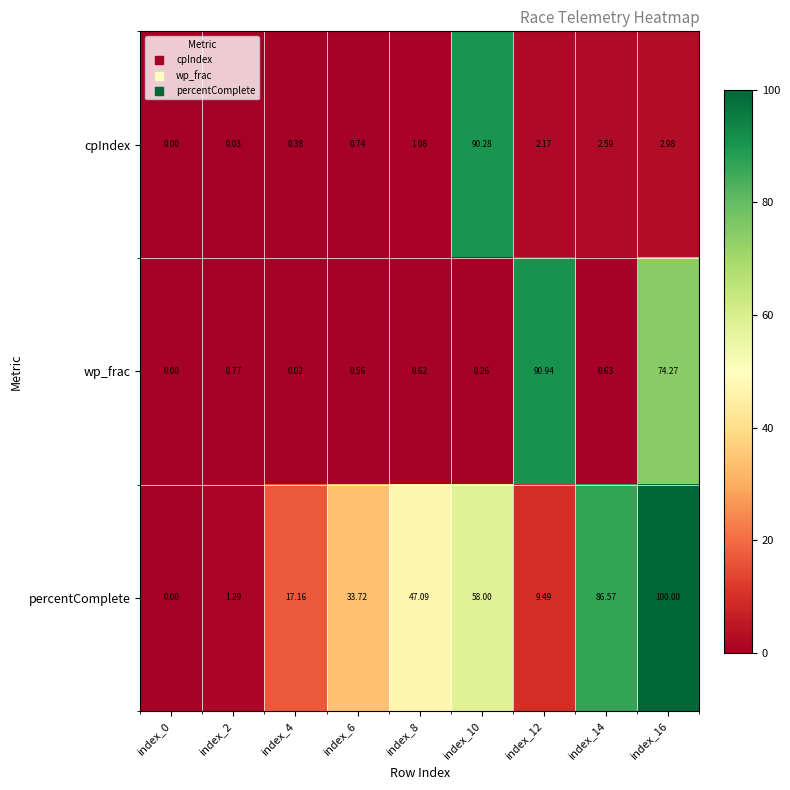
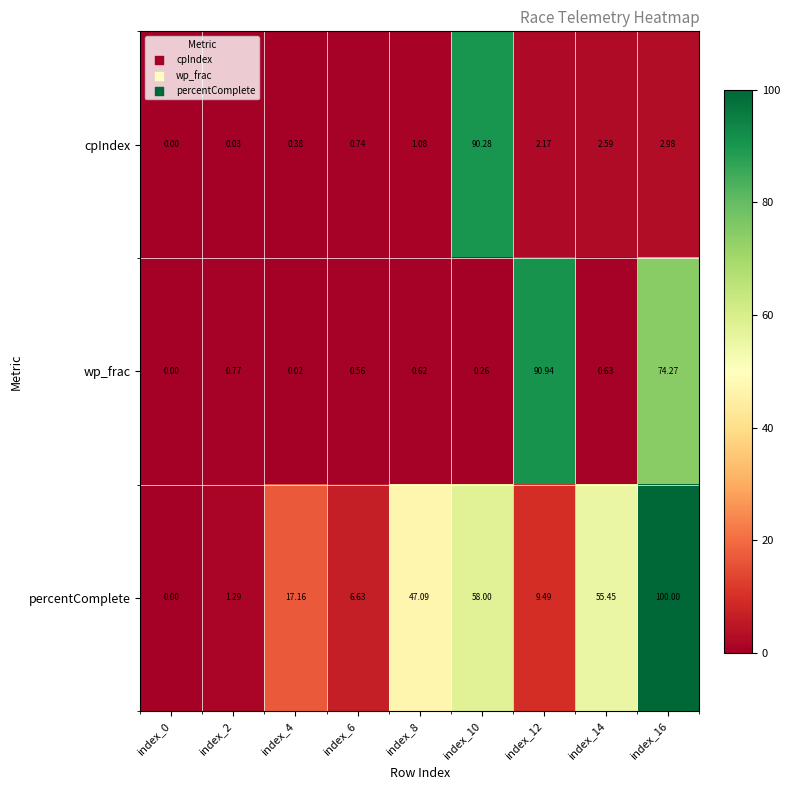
  {
    "cpIndex": {
      "index_0": 0.00,
      "index_2": 0.03,
      "index_4": 0.38,
      "index_6": 0.74,
      "index_8": 1.08,
      "index_10": 90.28,
      "index_12": 2.17,
      "index_14": 2.59,
      "index_16": 2.98
    },
    "wp_frac": {
      "index_0": 0.00,
      "index_2": 0.77,
      "index_4": 0.02,
      "index_6": 0.56,
      "index_8": 0.62,
      "index_10": 0.26,
      "index_12": 90.94,
      "index_14": 0.63,
      "index_16": 74.27
    },
    "percentComplete": {
      "index_0": 0.00,
      "index_2": 1.29,
      "index_4": 17.16,
-     "index_6": 33.72,
+     "index_6": 6.63,
      "index_8": 47.09,
      "index_10": 58.00,
      "index_12": 9.49,
-     "index_14": 86.57,
+     "index_14": 55.45,
      "index_16": 100.00
    }
  }
